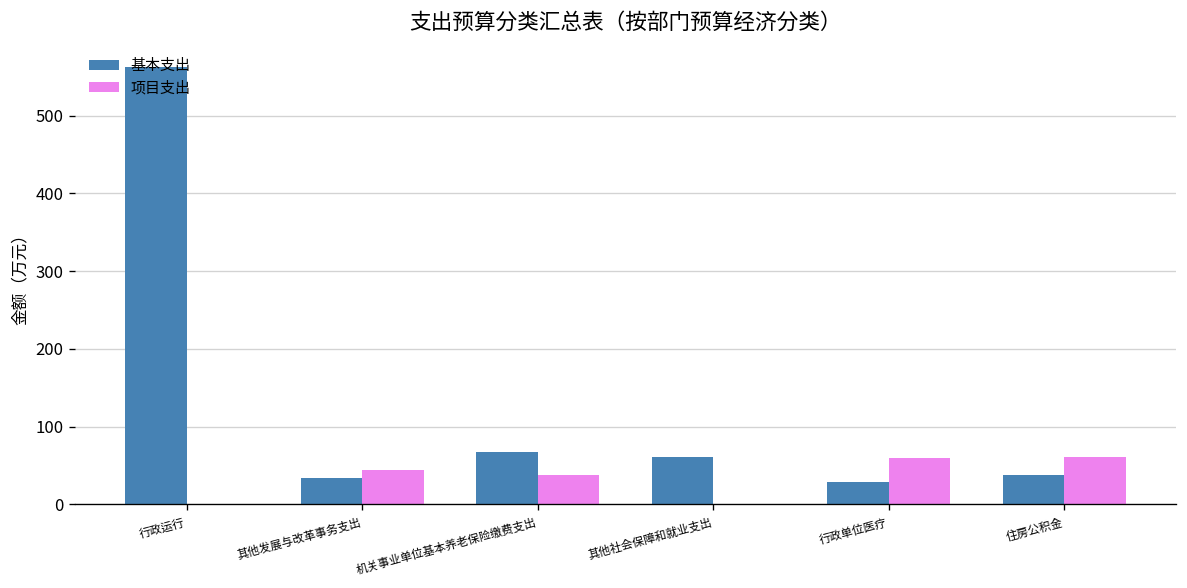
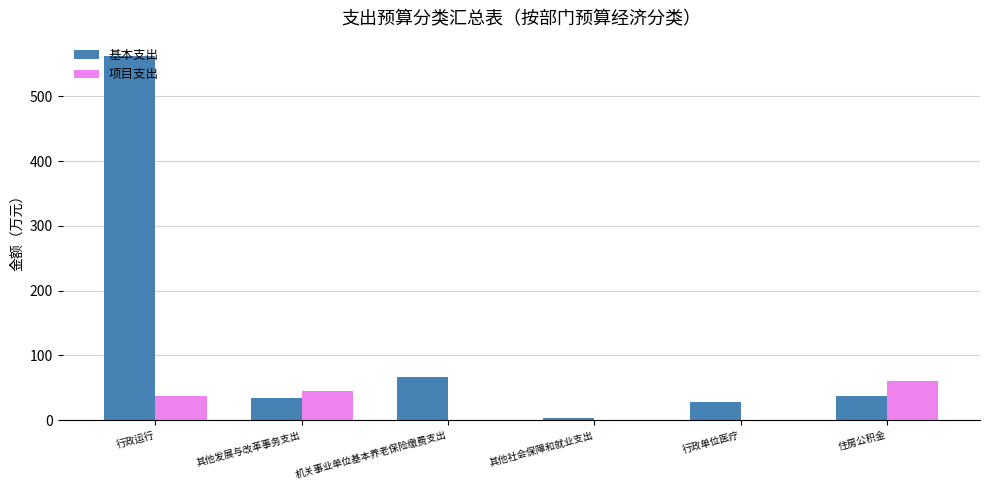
  {
    "基本支出": {
      "行政运行": 560,
      "其他发展与改革事务支出": 30,
      "机关事业单位基本养老保险缴费支出": 70,
-     "其他社会保障和就业支出": 60,
+     "其他社会保障和就业支出": 0,
      "行政单位医疗": 30,
      "住房公积金": 40
    },
    "项目支出": {
-     "行政运行": 0,
+     "行政运行": 40,
      "其他发展与改革事务支出": 40,
-     "机关事业单位基本养老保险缴费支出": 40,
+     "机关事业单位基本养老保险缴费支出": 0,
      "其他社会保障和就业支出": 0,
-     "行政单位医疗": 60,
+     "行政单位医疗": 0,
      "住房公积金": 60
    }
  }
